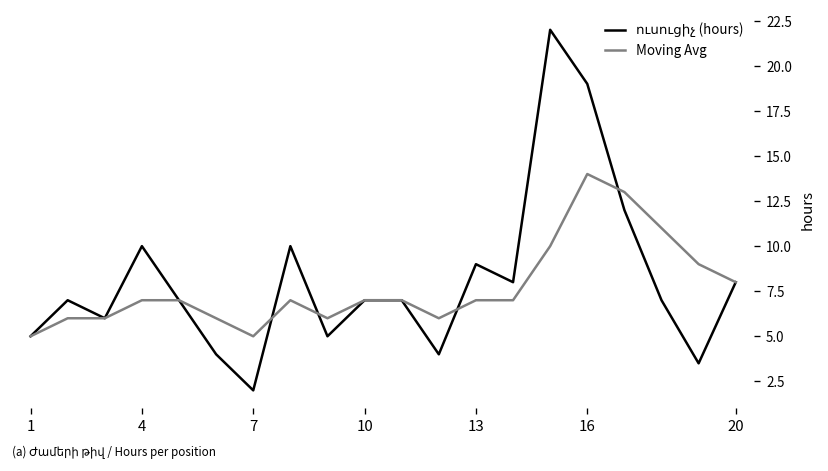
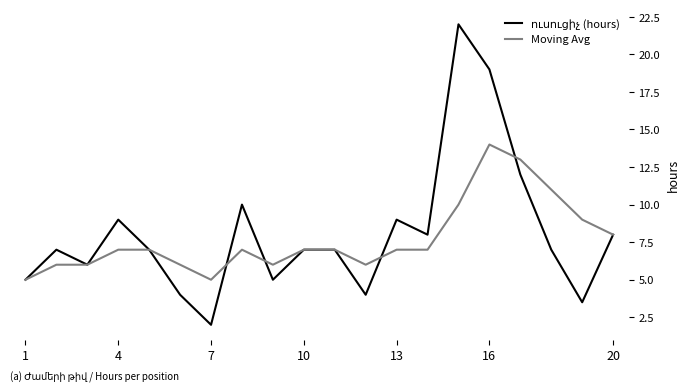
  {
    "ուսուցիչ (hours)": {
-     "4": 10,
+     "4": 9,
      "7": 2,
      "13": 9,
      "16": 19
    },
    "Moving Avg": {
      "4": 7,
      "7": 5,
      "13": 7,
      "16": 14
    }
  }
